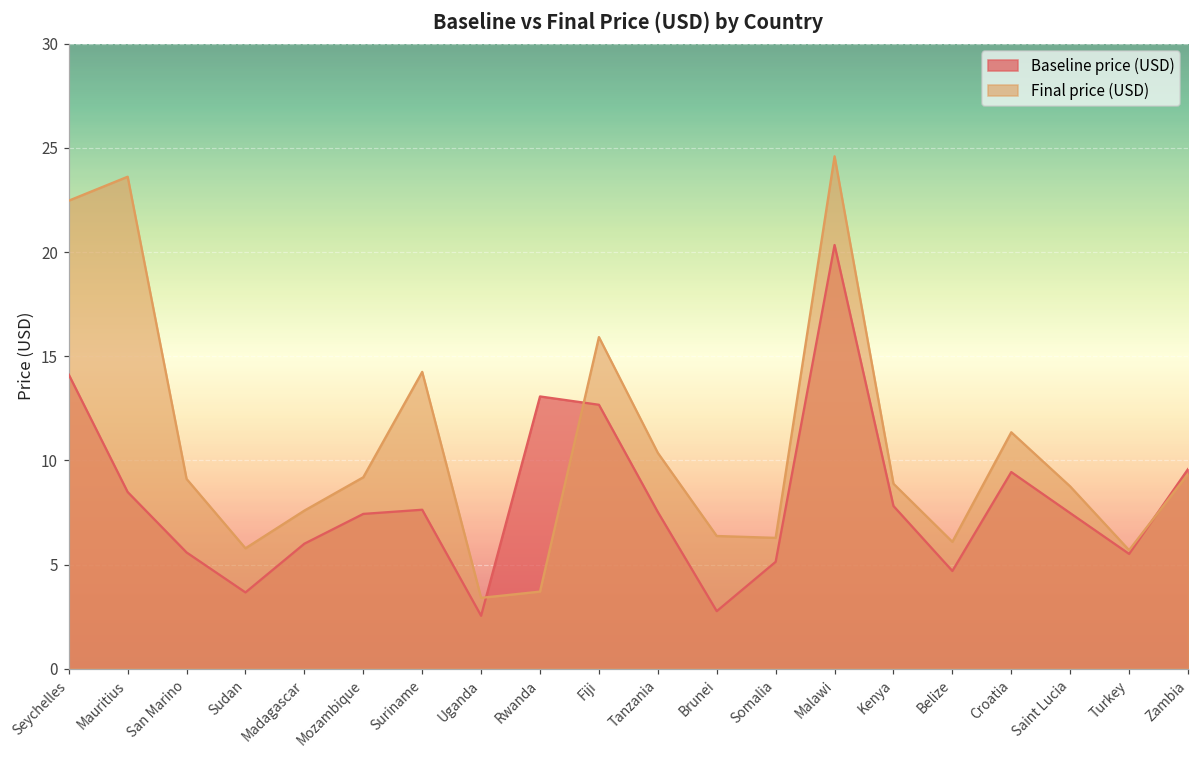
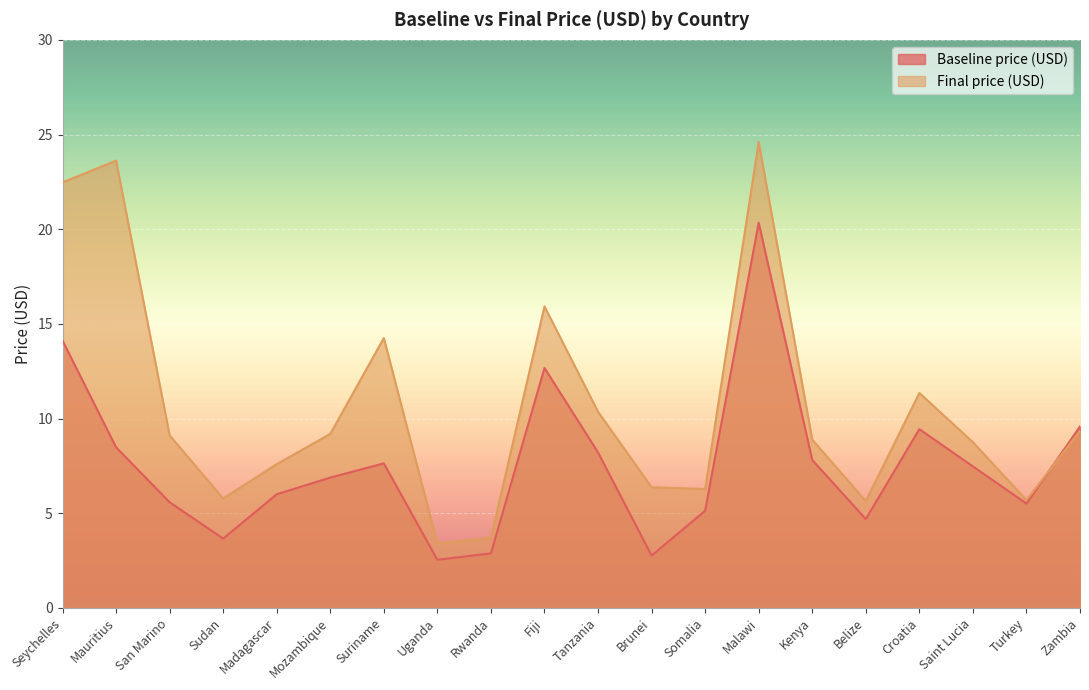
  {
    "Baseline price (USD)": {
      "Seychelles": 14.1,
      "Mauritius": 8.5,
      "San Marino": 5.6,
      "Sudan": 3.7,
      "Madagascar": 6.0,
-     "Mozambique": 7.4,
+     "Mozambique": 6.9,
      "Suriname": 7.6,
      "Uganda": 2.5,
-     "Rwanda": 13.1,
+     "Rwanda": 2.9,
      "Fiji": 12.7,
-     "Tanzania": 7.5,
+     "Tanzania": 8.2,
      "Brunei": 2.8,
      "Somalia": 5.1,
      "Malawi": 20.3,
      "Kenya": 7.8,
      "Belize": 4.7,
      "Croatia": 9.4,
      "Saint Lucia": 7.5,
      "Turkey": 5.5,
      "Zambia": 9.6
    },
    "Final price (USD)": {
      "Seychelles": 22.5,
      "Mauritius": 23.6,
      "San Marino": 9.1,
      "Sudan": 5.8,
      "Madagascar": 7.6,
      "Mozambique": 9.2,
      "Suriname": 14.3,
      "Uganda": 3.4,
      "Rwanda": 3.7,
      "Fiji": 15.9,
      "Tanzania": 10.4,
      "Brunei": 6.4,
      "Somalia": 6.3,
      "Malawi": 24.6,
      "Kenya": 8.9,
-     "Belize": 6.1,
+     "Belize": 5.6,
      "Croatia": 11.4,
      "Saint Lucia": 8.8,
      "Turkey": 5.7,
      "Zambia": 9.4
    }
  }
